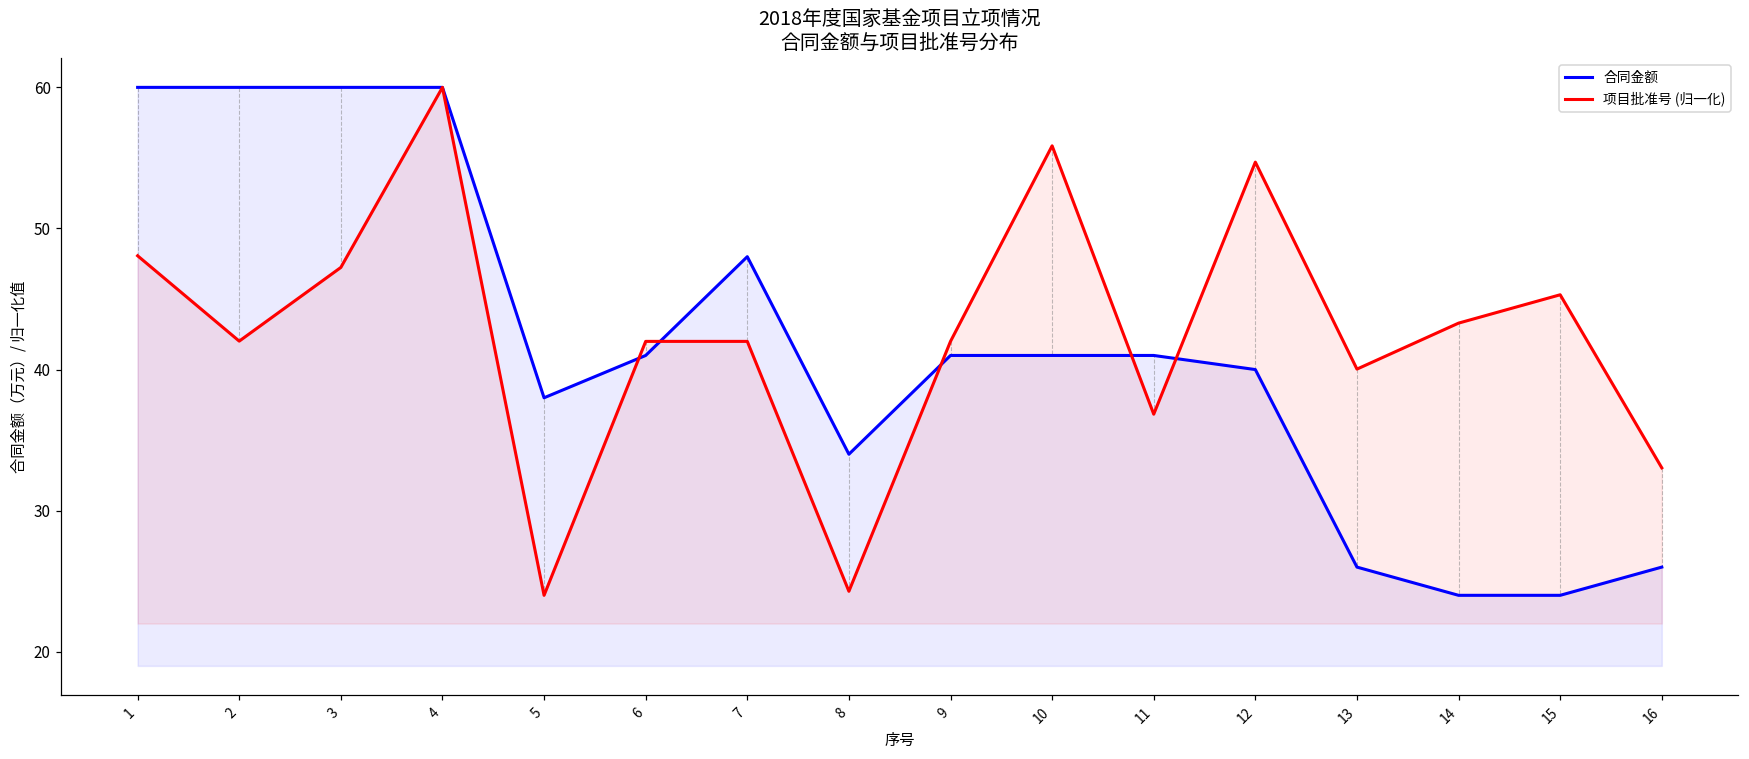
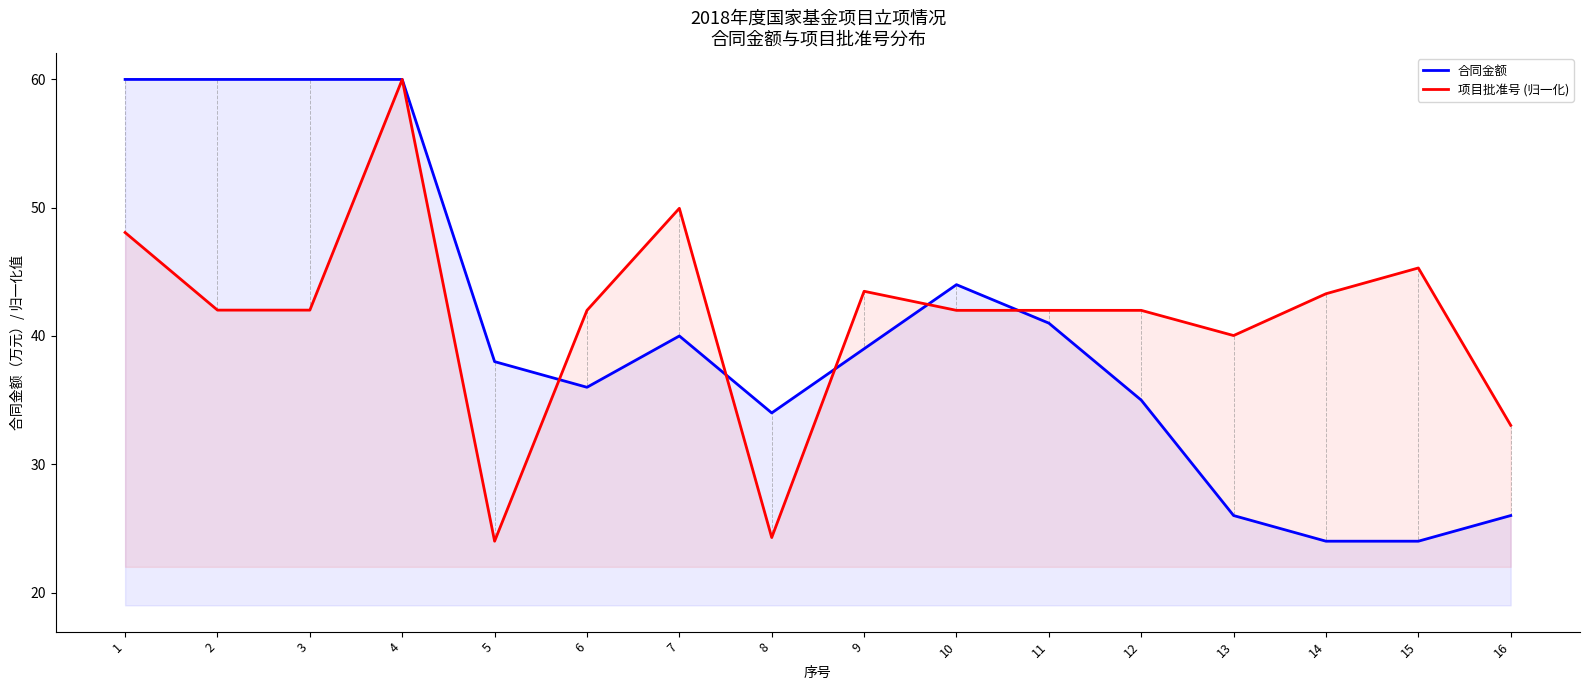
  {
    "合同金额": {
-     "6": 41,
-     "7": 48,
-     "9": 41,
-     "10": 41,
-     "12": 40
+     "6": 36,
+     "7": 40,
+     "9": 39,
+     "10": 44,
+     "12": 35
    },
    "项目批准号 (归一化)": {
-     "3": 47.2,
-     "7": 42.0,
-     "9": 42.0,
-     "10": 55.9,
-     "11": 36.8,
-     "12": 54.7
+     "3": 42.0,
+     "7": 50.0,
+     "9": 43.5,
+     "10": 42.0,
+     "11": 42.0,
+     "12": 42.0
    }
  }
